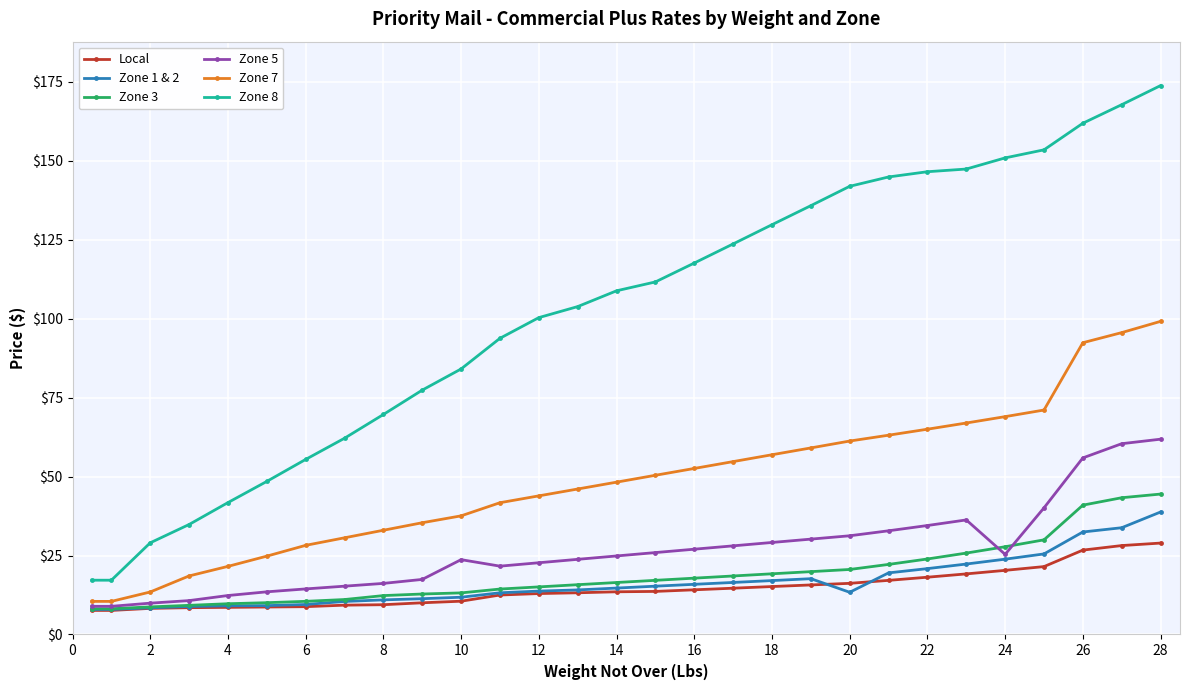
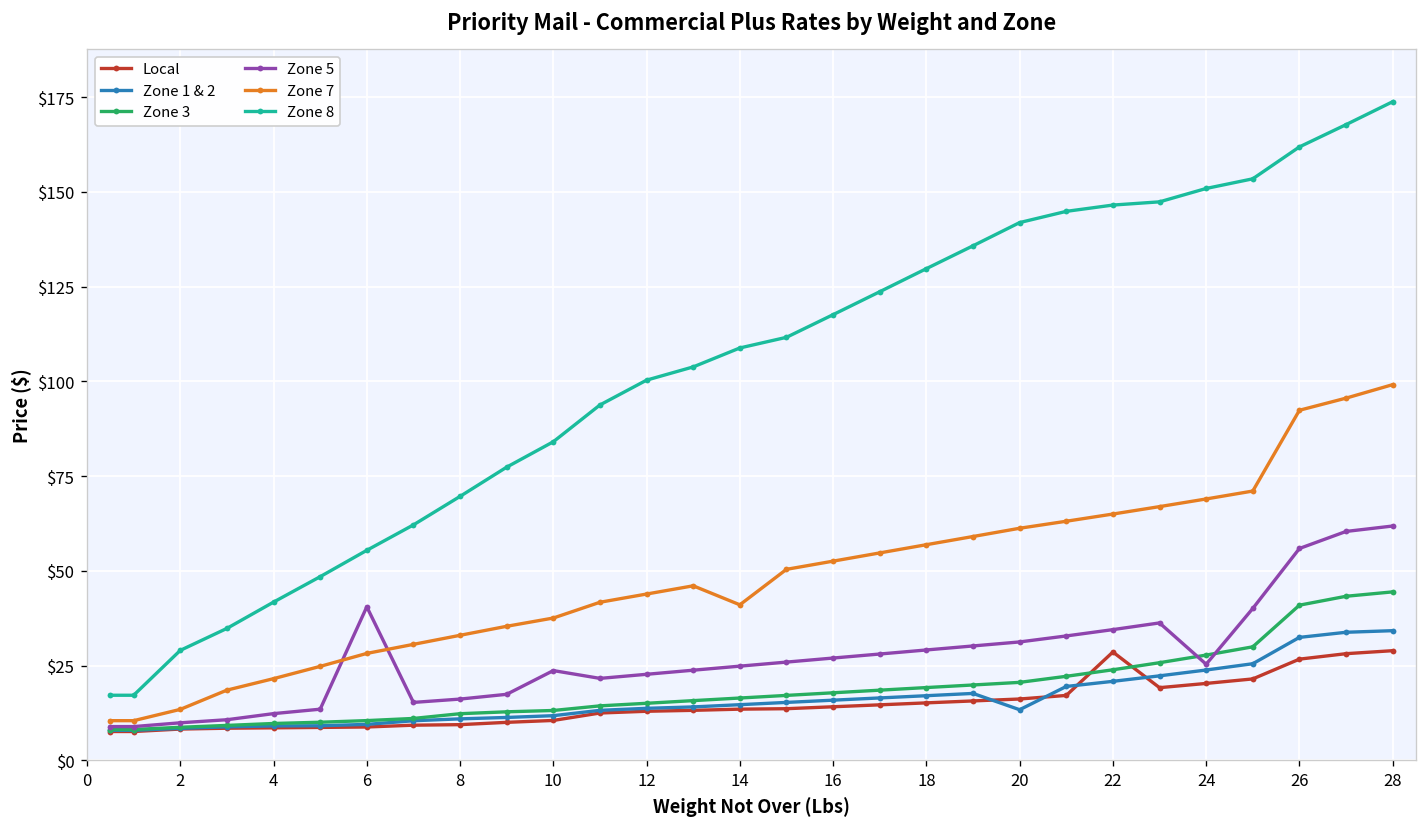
  {
    "Local": {
      "8": "$9",
      "10": "$11",
      "14": "$14",
      "16": "$14",
      "18": "$15",
      "20": "$16",
-     "22": "$18",
+     "22": "$29",
      "24": "$20",
      "26": "$27",
      "28": "$29"
    },
    "Zone 1 & 2": {
      "8": "$11",
      "10": "$12",
      "14": "$15",
      "16": "$16",
      "18": "$17",
      "20": "$13",
      "22": "$21",
      "24": "$24",
      "26": "$32",
-     "28": "$39"
+     "28": "$34"
    },
    "Zone 3": {
      "6": "$11",
      "8": "$12",
      "10": "$13",
      "12": "$15",
      "14": "$16",
      "16": "$18",
      "18": "$19",
      "20": "$21",
      "22": "$24",
      "24": "$28",
      "26": "$41",
      "28": "$44"
    },
    "Zone 5": {
      "2": "$10",
      "4": "$12",
-     "6": "$14",
+     "6": "$41",
      "8": "$16",
      "10": "$24",
      "12": "$23",
      "14": "$25",
      "16": "$27",
      "18": "$29",
      "20": "$31",
      "22": "$35",
      "24": "$25",
      "26": "$56",
      "28": "$62"
    },
    "Zone 7": {
      "2": "$13",
      "4": "$22",
      "6": "$28",
      "8": "$33",
      "10": "$38",
      "12": "$44",
-     "14": "$48",
+     "14": "$41",
      "16": "$53",
      "18": "$57",
      "20": "$61",
      "22": "$65",
      "24": "$69",
      "26": "$92",
      "28": "$99"
    },
    "Zone 8": {
      "2": "$29",
      "4": "$42",
      "6": "$55",
      "8": "$70",
      "10": "$84",
      "12": "$100",
      "14": "$109",
      "16": "$118",
      "18": "$130",
      "20": "$142",
      "22": "$147",
      "24": "$151",
      "26": "$162",
      "28": "$174"
    }
  }
